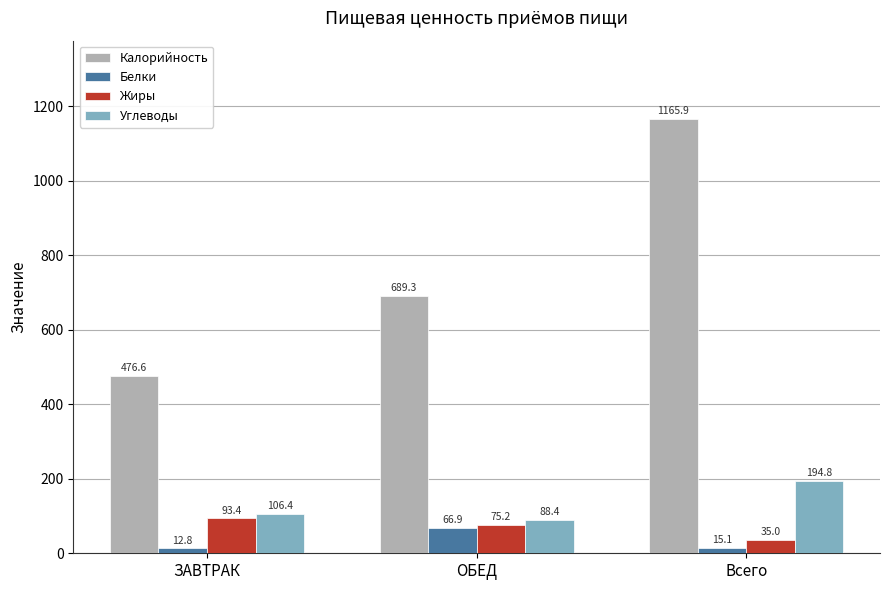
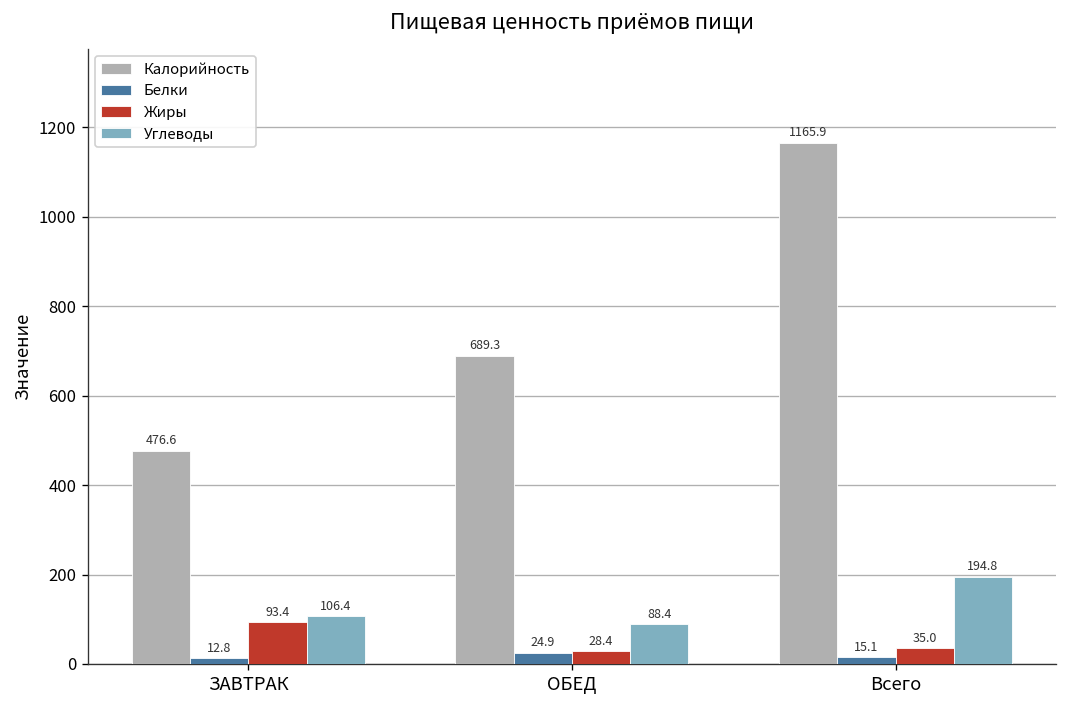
  {
    "Белки": {
      "ЗАВТРАК": 12.8,
-     "ОБЕД": 66.9,
+     "ОБЕД": 24.9,
      "Всего": 15.1
    },
    "Жиры": {
      "ЗАВТРАК": 93.4,
-     "ОБЕД": 75.2,
+     "ОБЕД": 28.4,
      "Всего": 35.0
    }
  }
